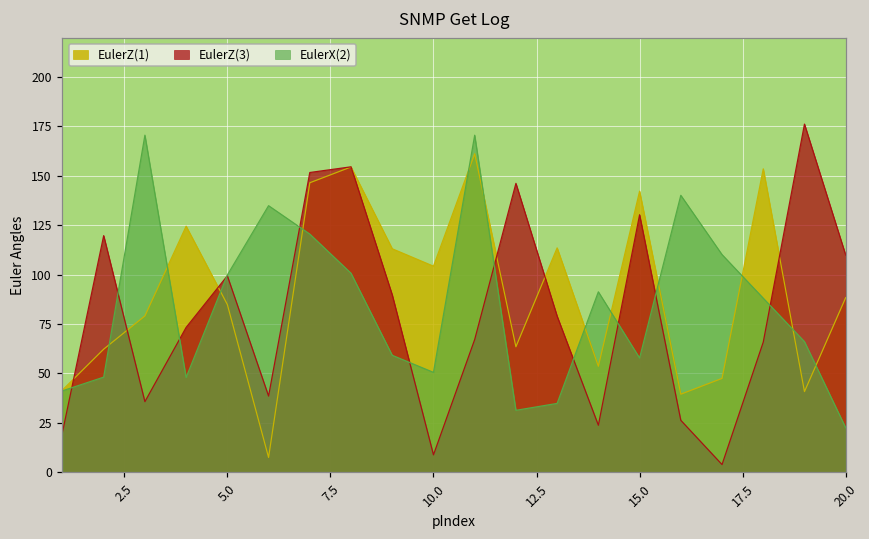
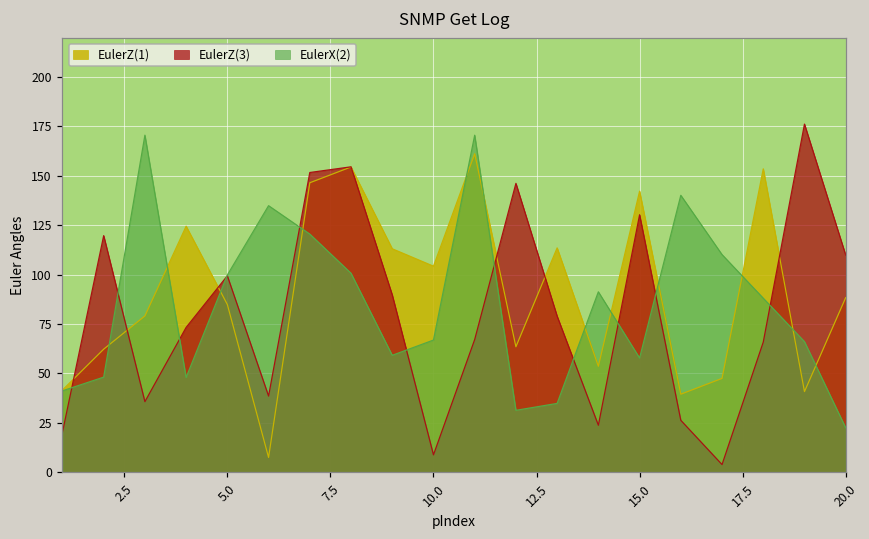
  {
    "EulerZ(1)": {
      "5.0": 85,
      "10.0": 104,
      "15.0": 142,
      "20.0": 88
    },
    "EulerZ(3)": {
      "10.0": 9,
      "15.0": 130,
      "20.0": 110
    },
    "EulerX(2)": {
-     "10.0": 51,
+     "10.0": 67,
      "15.0": 58,
      "20.0": 23
    }
  }
